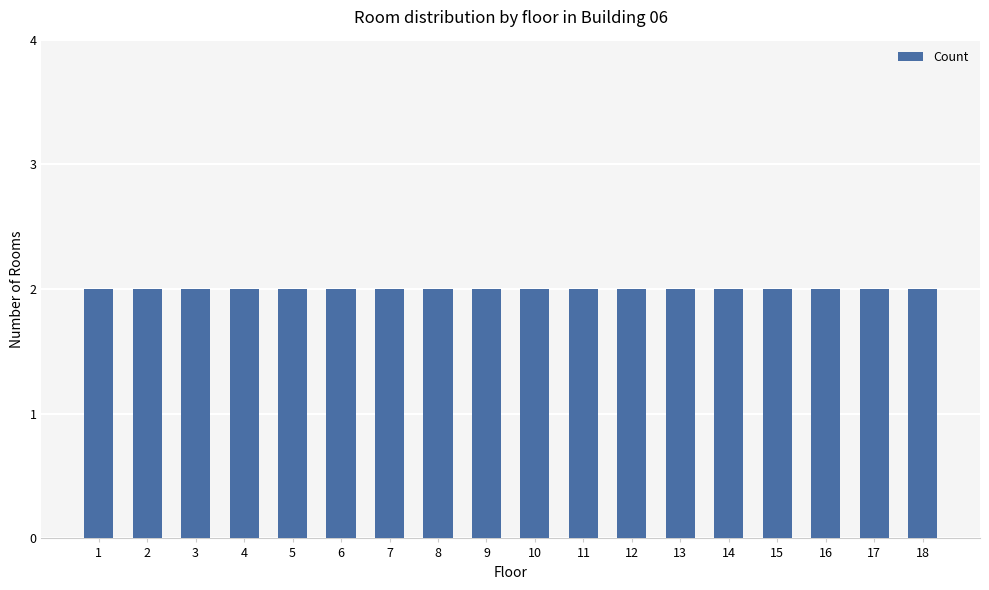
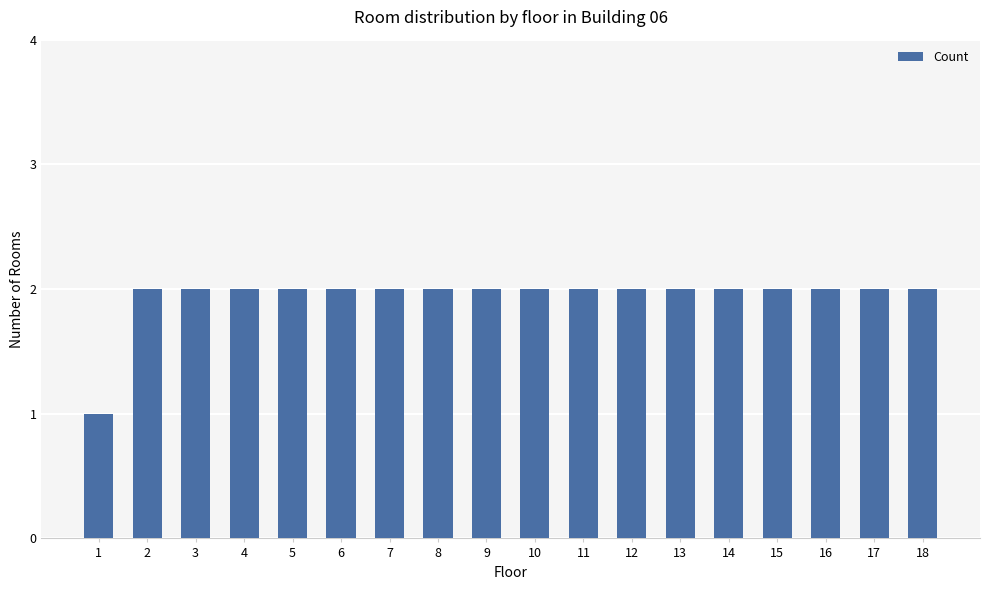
  {
-   "1": 2,
+   "1": 1,
    "2": 2,
    "3": 2,
    "4": 2,
    "5": 2,
    "6": 2,
    "7": 2,
    "8": 2,
    "9": 2,
    "10": 2,
    "11": 2,
    "12": 2,
    "13": 2,
    "14": 2,
    "15": 2,
    "16": 2,
    "17": 2,
    "18": 2
  }
